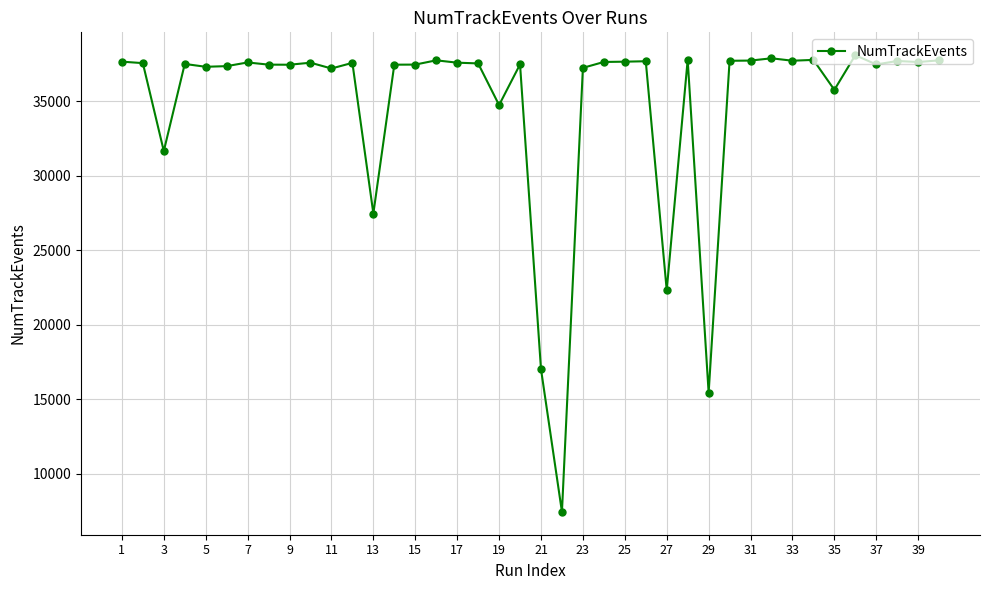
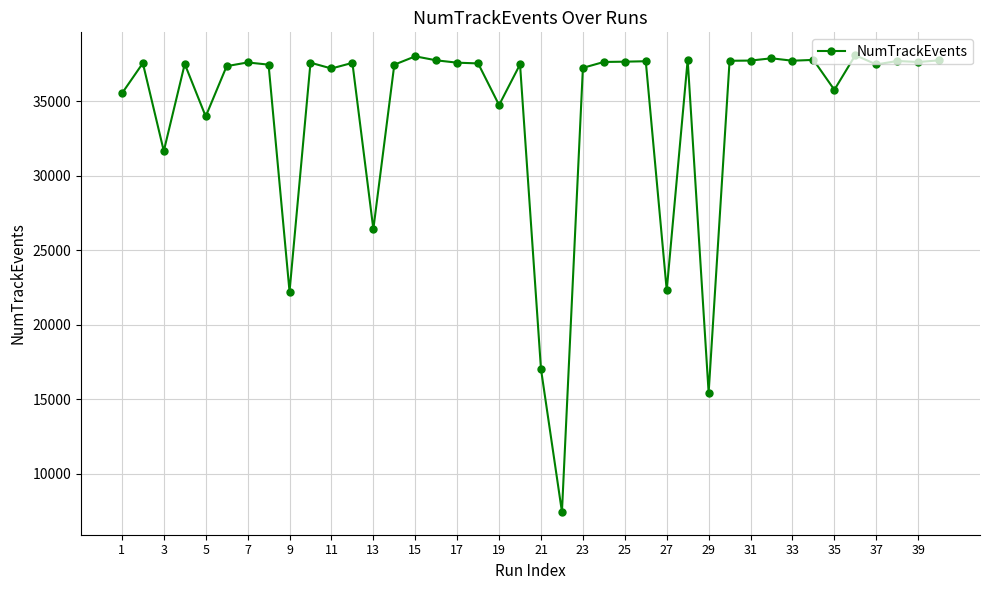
  {
-   "1": 37700,
+   "1": 35500,
    "3": 31700,
-   "5": 37300,
+   "5": 34000,
    "7": 37600,
-   "9": 37500,
+   "9": 22200,
    "11": 37200,
-   "13": 27500,
-   "15": 37500,
+   "13": 26400,
+   "15": 38000,
    "17": 37600,
    "19": 34800,
    "21": 17000,
    "23": 37300,
    "25": 37700,
    "27": 22300,
    "29": 15400,
    "31": 37700,
    "33": 37700,
    "35": 35800,
    "37": 37500
  }
